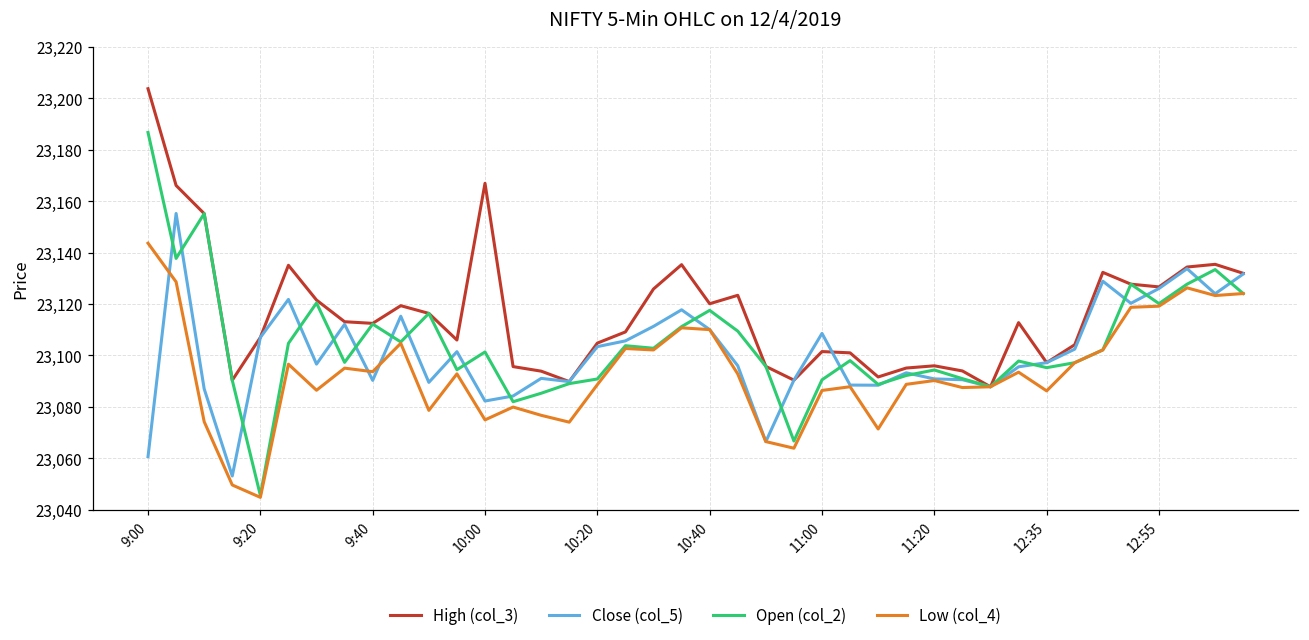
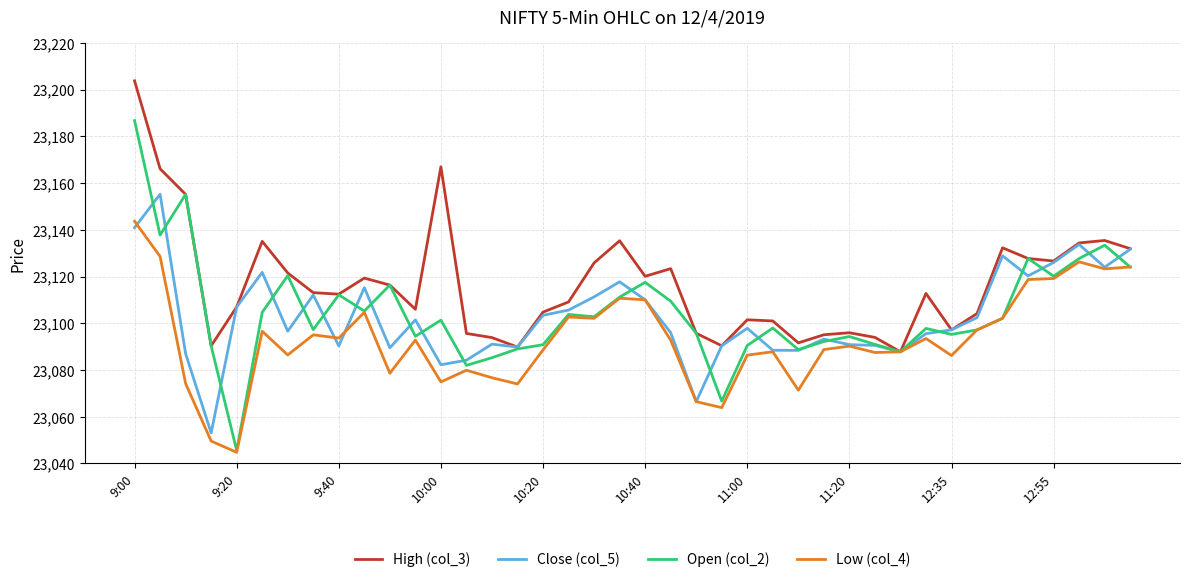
  {
    "High (col_3)": {
      "9:00": "23,204",
      "10:00": "23,167",
      "10:20": "23,105",
      "10:40": "23,120",
      "11:00": "23,102",
      "11:20": "23,096"
    },
    "Close (col_5)": {
-     "9:00": "23,061",
+     "9:00": "23,141",
      "9:40": "23,090",
      "10:00": "23,082",
      "10:20": "23,103",
-     "11:00": "23,109"
+     "11:00": "23,098"
    },
    "Open (col_2)": {
      "9:00": "23,187",
      "10:00": "23,101",
      "10:20": "23,091",
      "10:40": "23,118",
      "11:00": "23,091",
      "11:20": "23,094",
      "12:35": "23,095"
    },
    "Low (col_4)": {
      "9:00": "23,144",
      "9:40": "23,094",
      "10:00": "23,075",
      "10:20": "23,089",
      "11:00": "23,086",
      "12:35": "23,086"
    }
  }
